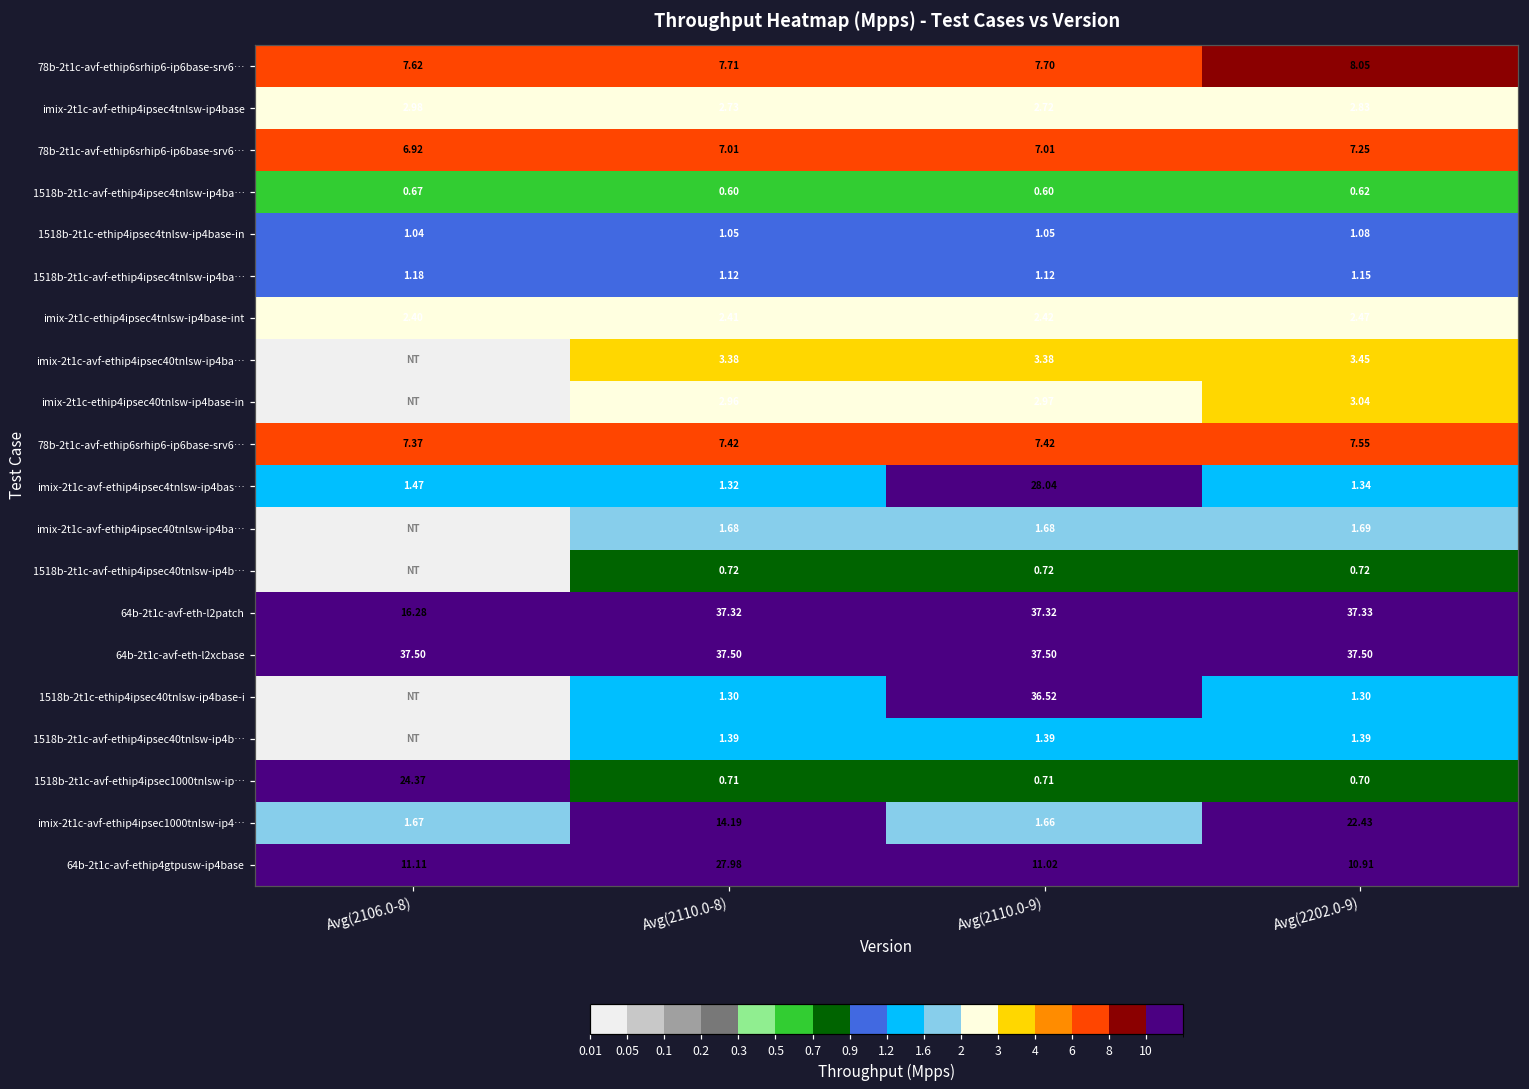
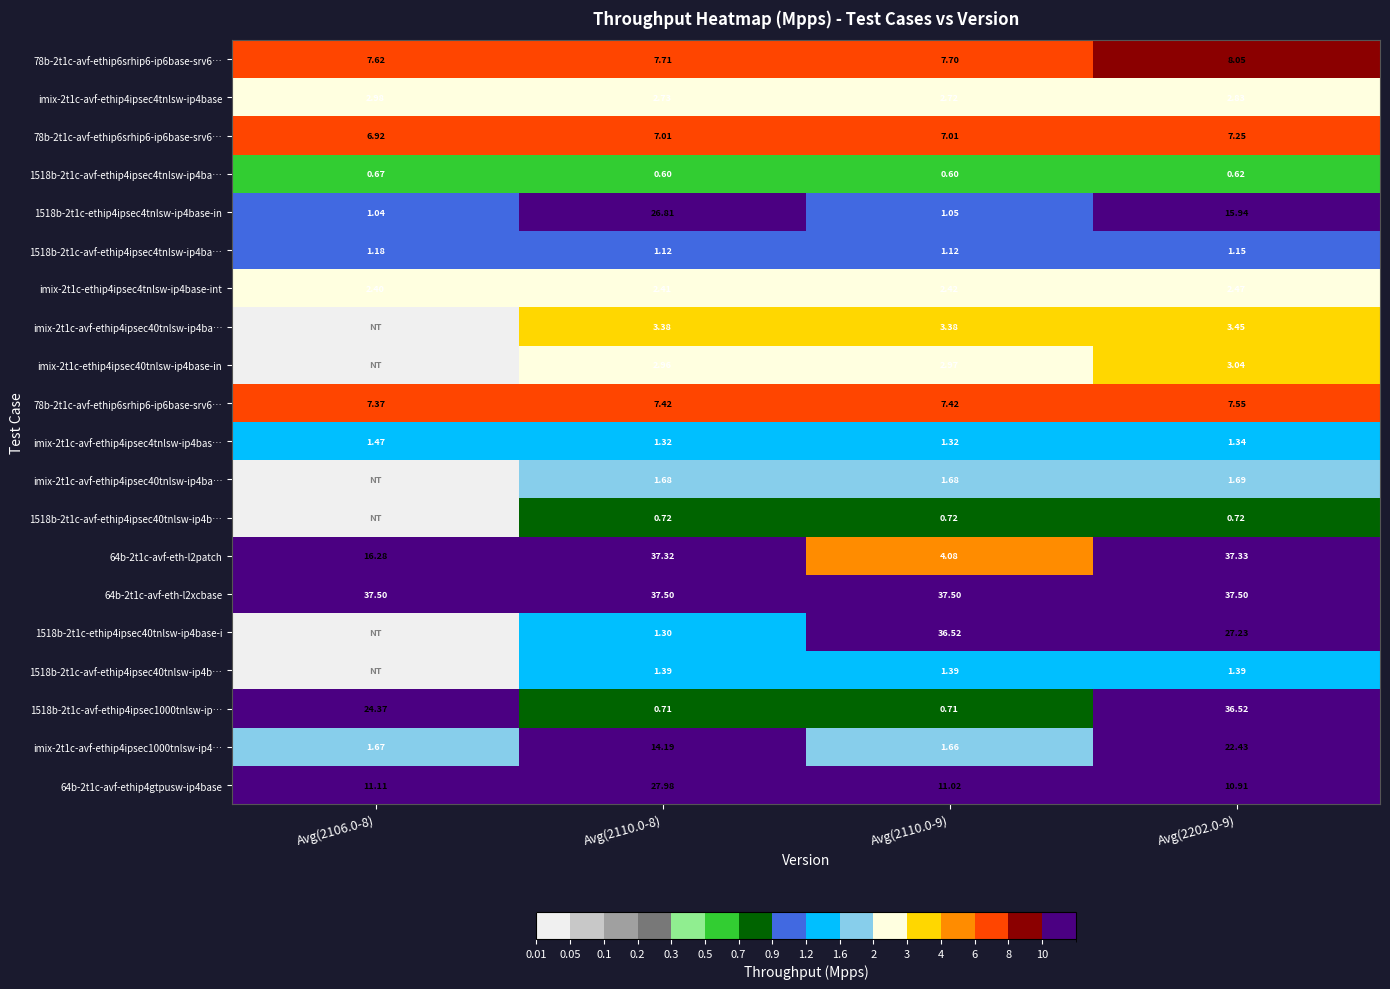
  {
    "1518b-2t1c-ethip4ipsec4tnlsw-ip4base-in": {
      "Avg(2106.0-8)": 1.04,
-     "Avg(2110.0-8)": 1.05,
+     "Avg(2110.0-8)": 26.81,
      "Avg(2110.0-9)": 1.05,
-     "Avg(2202.0-9)": 1.08
+     "Avg(2202.0-9)": 15.94
    },
    "imix-2t1c-ethip4ipsec40tnlsw-ip4base-in": {
      "Avg(2202.0-9)": 3.04
    },
    "imix-2t1c-avf-ethip4ipsec4tnlsw-ip4bas…": {
      "Avg(2106.0-8)": 1.47,
      "Avg(2110.0-8)": 1.32,
-     "Avg(2110.0-9)": 28.04,
+     "Avg(2110.0-9)": 1.32,
      "Avg(2202.0-9)": 1.34
    },
    "64b-2t1c-avf-eth-l2patch": {
      "Avg(2106.0-8)": 16.28,
      "Avg(2110.0-8)": 37.32,
-     "Avg(2110.0-9)": 37.32,
+     "Avg(2110.0-9)": 4.08,
      "Avg(2202.0-9)": 37.33
    },
    "64b-2t1c-avf-eth-l2xcbase": {
      "Avg(2106.0-8)": 37.50,
      "Avg(2110.0-8)": 37.50,
      "Avg(2110.0-9)": 37.50,
      "Avg(2202.0-9)": 37.50
    },
    "1518b-2t1c-ethip4ipsec40tnlsw-ip4base-i": {
      "Avg(2110.0-8)": 1.30,
      "Avg(2110.0-9)": 36.52,
-     "Avg(2202.0-9)": 1.30
+     "Avg(2202.0-9)": 27.23
    },
    "1518b-2t1c-avf-ethip4ipsec1000tnlsw-ip…": {
      "Avg(2106.0-8)": 24.37,
      "Avg(2110.0-8)": 0.71,
      "Avg(2110.0-9)": 0.71,
-     "Avg(2202.0-9)": 0.70
+     "Avg(2202.0-9)": 36.52
    },
    "imix-2t1c-avf-ethip4ipsec1000tnlsw-ip4…": {
      "Avg(2106.0-8)": 1.67,
      "Avg(2110.0-8)": 14.19,
      "Avg(2110.0-9)": 1.66,
      "Avg(2202.0-9)": 22.43
    },
    "64b-2t1c-avf-ethip4gtpusw-ip4base": {
      "Avg(2106.0-8)": 11.11,
      "Avg(2110.0-8)": 27.98,
      "Avg(2110.0-9)": 11.02,
      "Avg(2202.0-9)": 10.91
    }
  }
